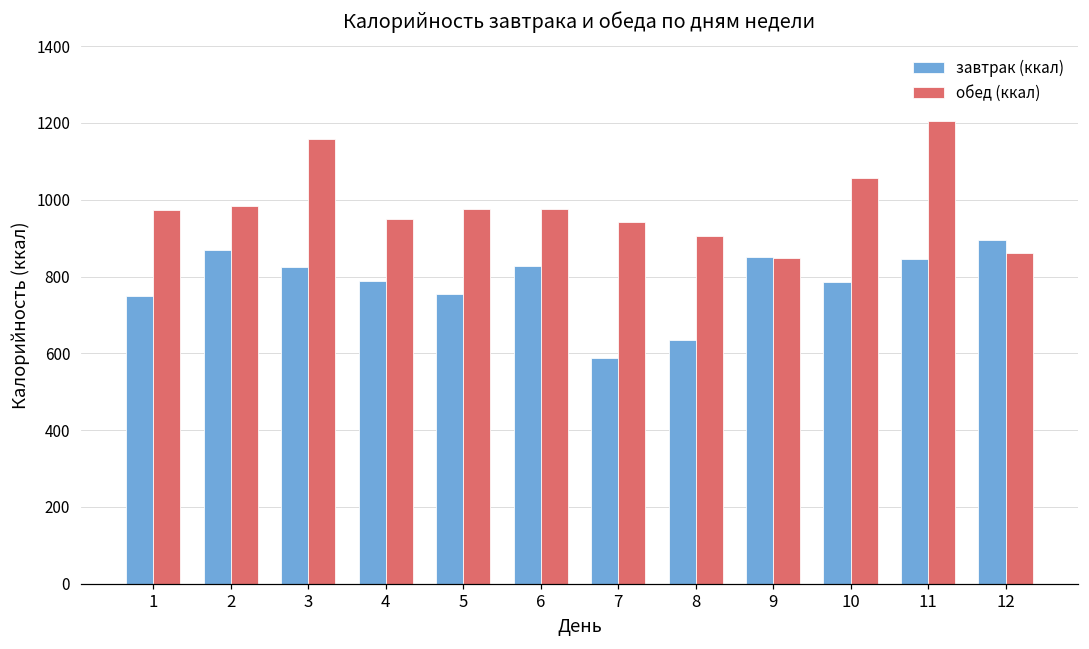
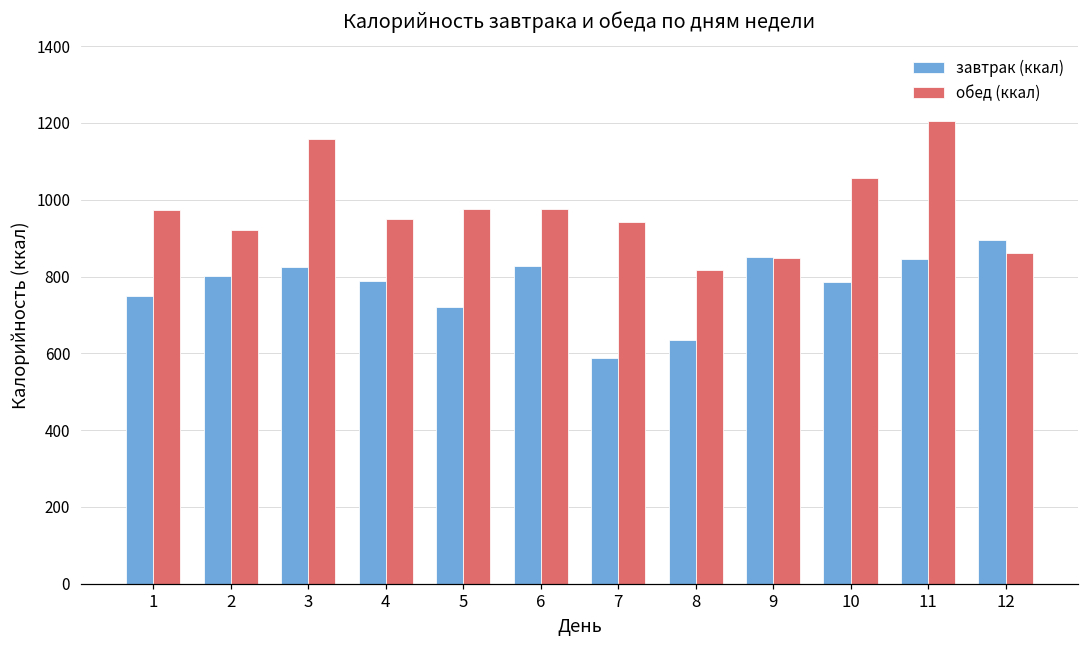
  {
    "завтрак (ккал)": {
      "1": 750,
-     "2": 870,
+     "2": 800,
      "3": 830,
      "4": 790,
-     "5": 750,
+     "5": 720,
      "6": 830,
      "7": 590,
      "8": 640,
      "9": 850,
      "10": 790,
      "11": 840,
      "12": 890
    },
    "обед (ккал)": {
      "1": 970,
-     "2": 980,
+     "2": 920,
      "3": 1160,
      "4": 950,
      "5": 980,
      "6": 980,
      "7": 940,
-     "8": 910,
+     "8": 820,
      "9": 850,
      "10": 1060,
      "11": 1210,
      "12": 860
    }
  }
